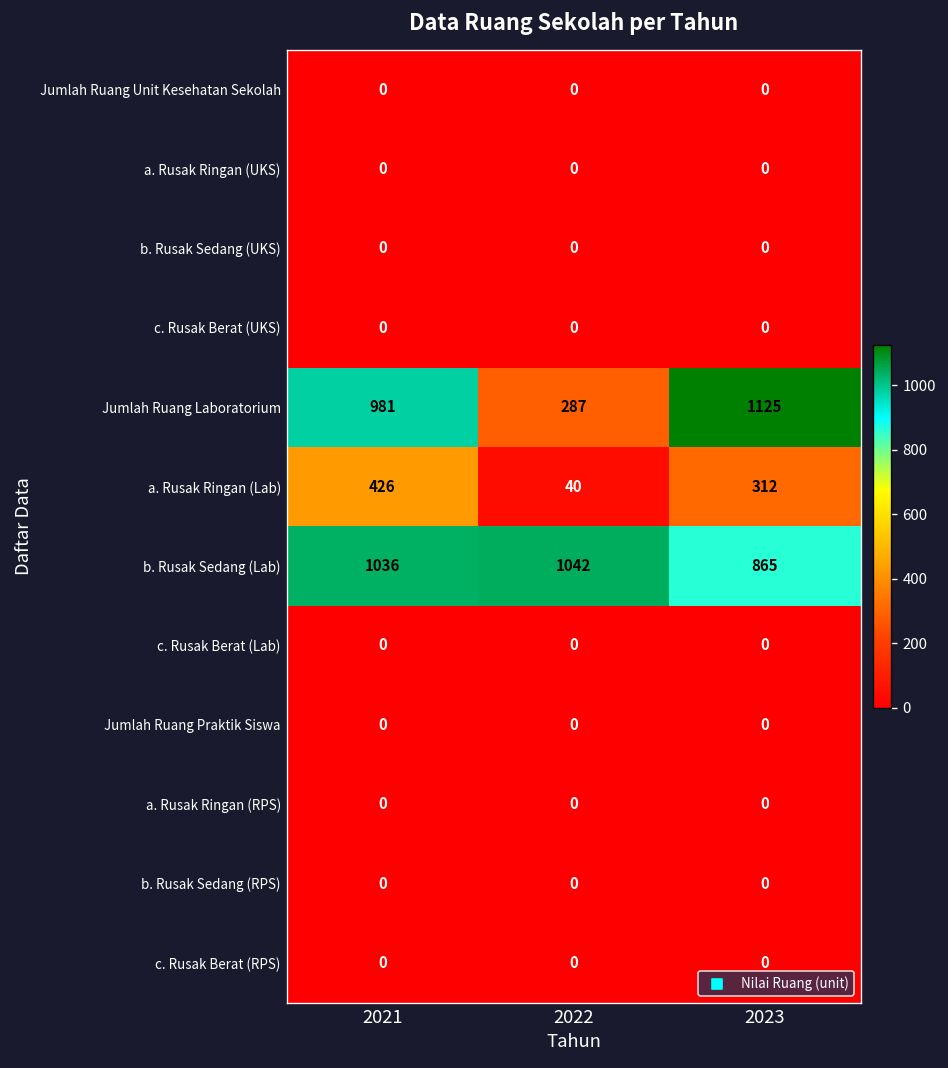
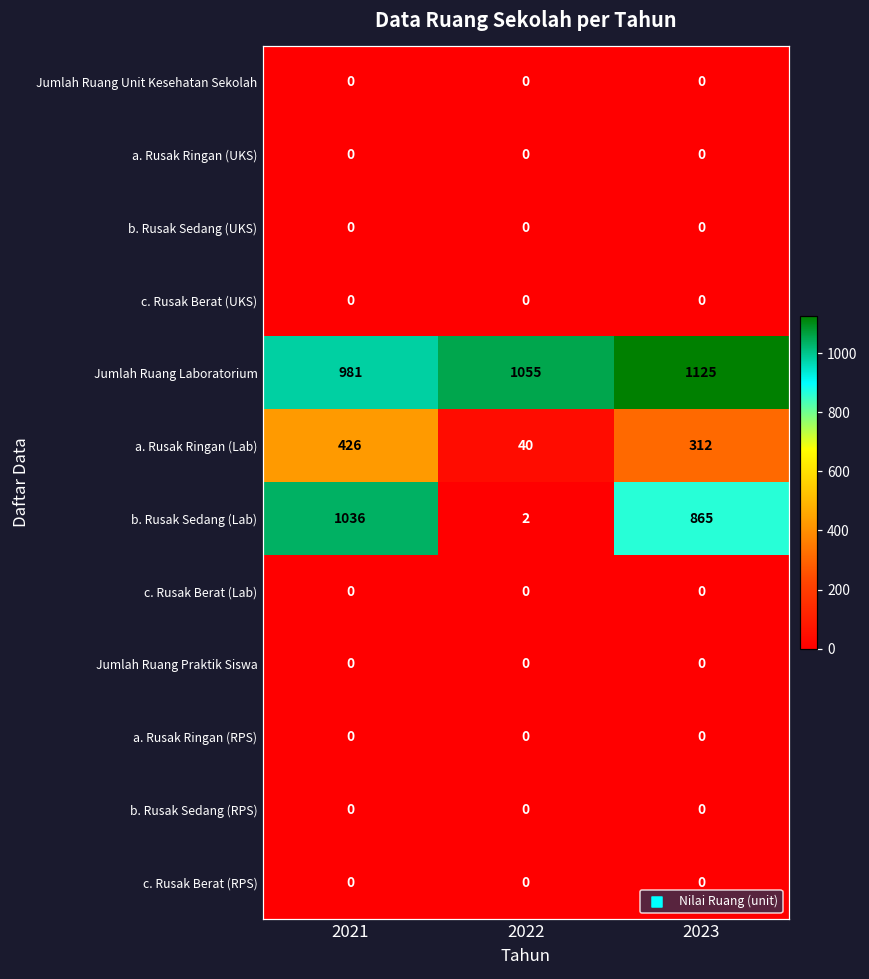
  {
    "Jumlah Ruang Unit Kesehatan Sekolah": {
      "2021": 0,
      "2022": 0,
      "2023": 0
    },
    "a. Rusak Ringan (UKS)": {
      "2021": 0,
      "2022": 0,
      "2023": 0
    },
    "b. Rusak Sedang (UKS)": {
      "2021": 0,
      "2022": 0,
      "2023": 0
    },
    "c. Rusak Berat (UKS)": {
      "2021": 0,
      "2022": 0,
      "2023": 0
    },
    "Jumlah Ruang Laboratorium": {
      "2021": 981,
-     "2022": 287,
+     "2022": 1055,
      "2023": 1125
    },
    "a. Rusak Ringan (Lab)": {
      "2021": 426,
      "2022": 40,
      "2023": 312
    },
    "b. Rusak Sedang (Lab)": {
      "2021": 1036,
-     "2022": 1042,
+     "2022": 2,
      "2023": 865
    },
    "c. Rusak Berat (Lab)": {
      "2021": 0,
      "2022": 0,
      "2023": 0
    },
    "Jumlah Ruang Praktik Siswa": {
      "2021": 0,
      "2022": 0,
      "2023": 0
    },
    "a. Rusak Ringan (RPS)": {
      "2021": 0,
      "2022": 0,
      "2023": 0
    },
    "b. Rusak Sedang (RPS)": {
      "2021": 0,
      "2022": 0,
      "2023": 0
    },
    "c. Rusak Berat (RPS)": {
      "2021": 0,
      "2022": 0,
      "2023": 0
    }
  }
